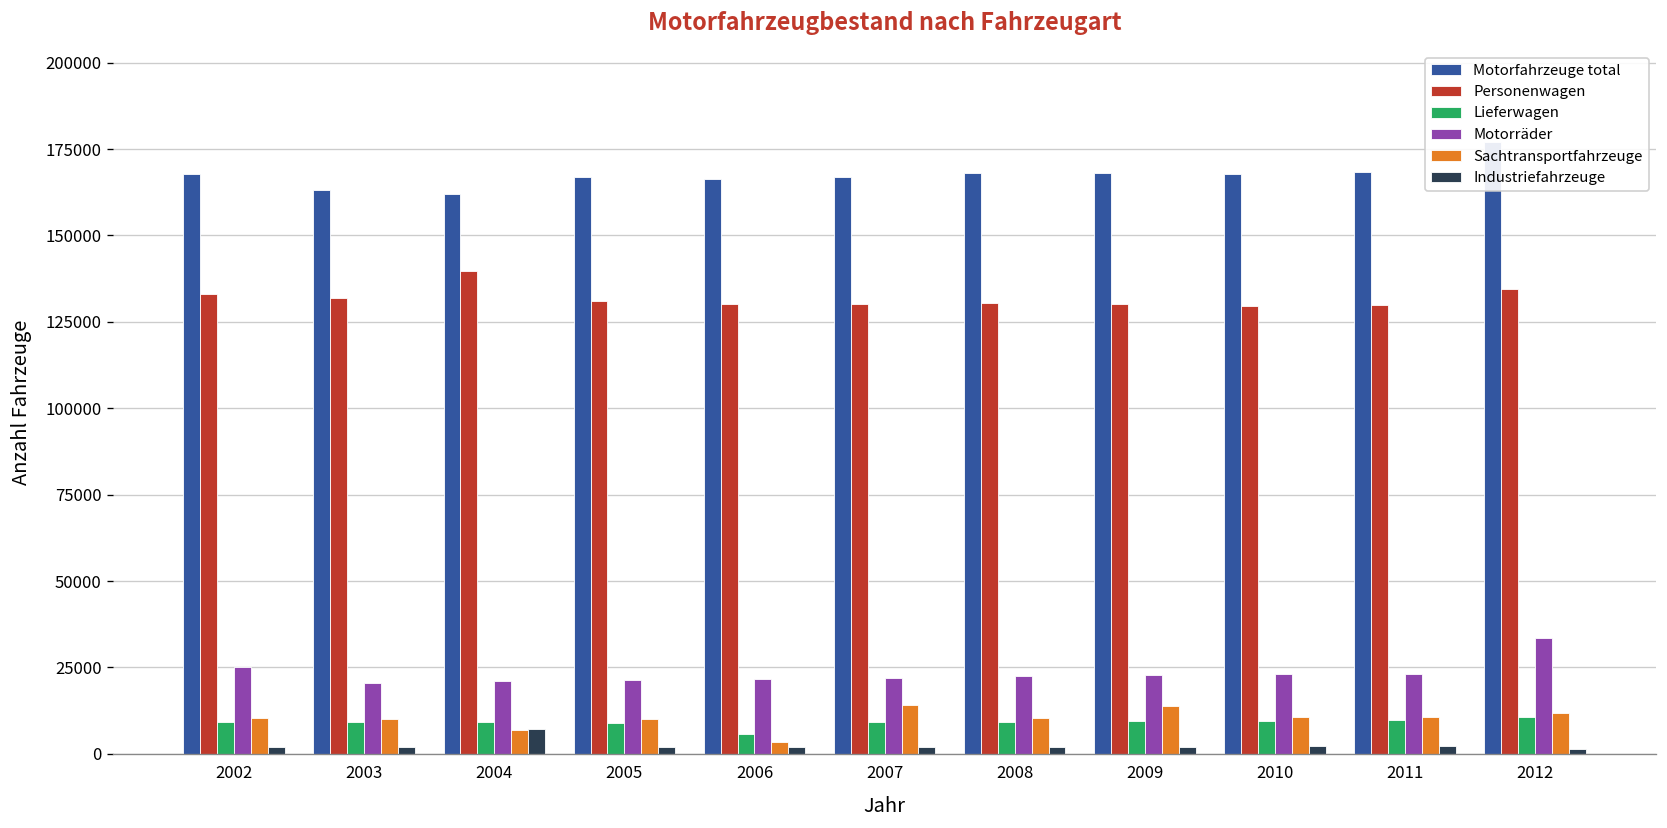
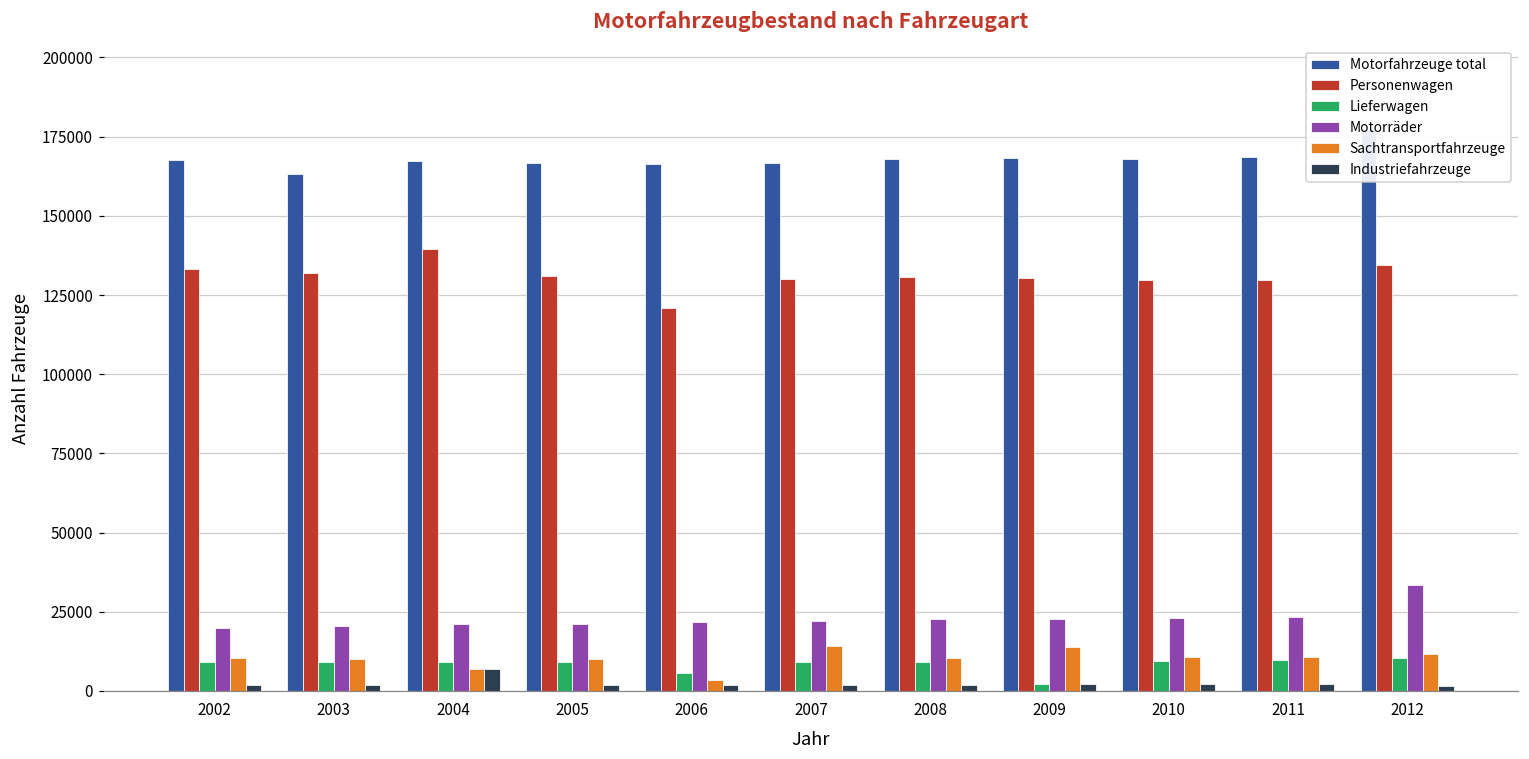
  {
    "Motorfahrzeuge total": {
      "2002": 168000,
      "2003": 163000,
-     "2004": 162000,
+     "2004": 167000,
      "2005": 167000,
      "2006": 166000,
      "2007": 167000,
      "2008": 168000,
      "2009": 168000,
      "2010": 168000,
      "2011": 168000
    },
    "Personenwagen": {
      "2002": 133000,
      "2003": 132000,
      "2004": 140000,
      "2005": 131000,
-     "2006": 130000,
+     "2006": 121000,
      "2007": 130000,
      "2008": 131000,
      "2009": 130000,
      "2010": 130000,
      "2011": 130000,
      "2012": 134000
    },
    "Lieferwagen": {
      "2002": 9000,
      "2003": 9000,
      "2004": 9000,
      "2005": 9000,
      "2006": 6000,
      "2007": 9000,
      "2008": 9000,
-     "2009": 9000,
+     "2009": 2000,
      "2010": 10000,
      "2011": 10000,
      "2012": 11000
    },
    "Motorräder": {
-     "2002": 25000,
+     "2002": 20000,
      "2003": 21000,
      "2004": 21000,
      "2005": 21000,
      "2006": 22000,
      "2007": 22000,
      "2008": 23000,
      "2009": 23000,
      "2010": 23000,
      "2011": 23000,
      "2012": 34000
    },
    "Sachtransportfahrzeuge": {
      "2002": 10000,
      "2003": 10000,
      "2004": 7000,
      "2005": 10000,
      "2006": 4000,
      "2007": 14000,
      "2008": 10000,
      "2009": 14000,
      "2010": 11000,
      "2011": 11000,
      "2012": 12000
    },
    "Industriefahrzeuge": {
      "2002": 2000,
      "2003": 2000,
      "2004": 7000,
      "2005": 2000,
      "2006": 2000,
      "2007": 2000,
      "2008": 2000,
      "2009": 2000,
      "2010": 2000,
      "2011": 2000,
      "2012": 1000
    }
  }
